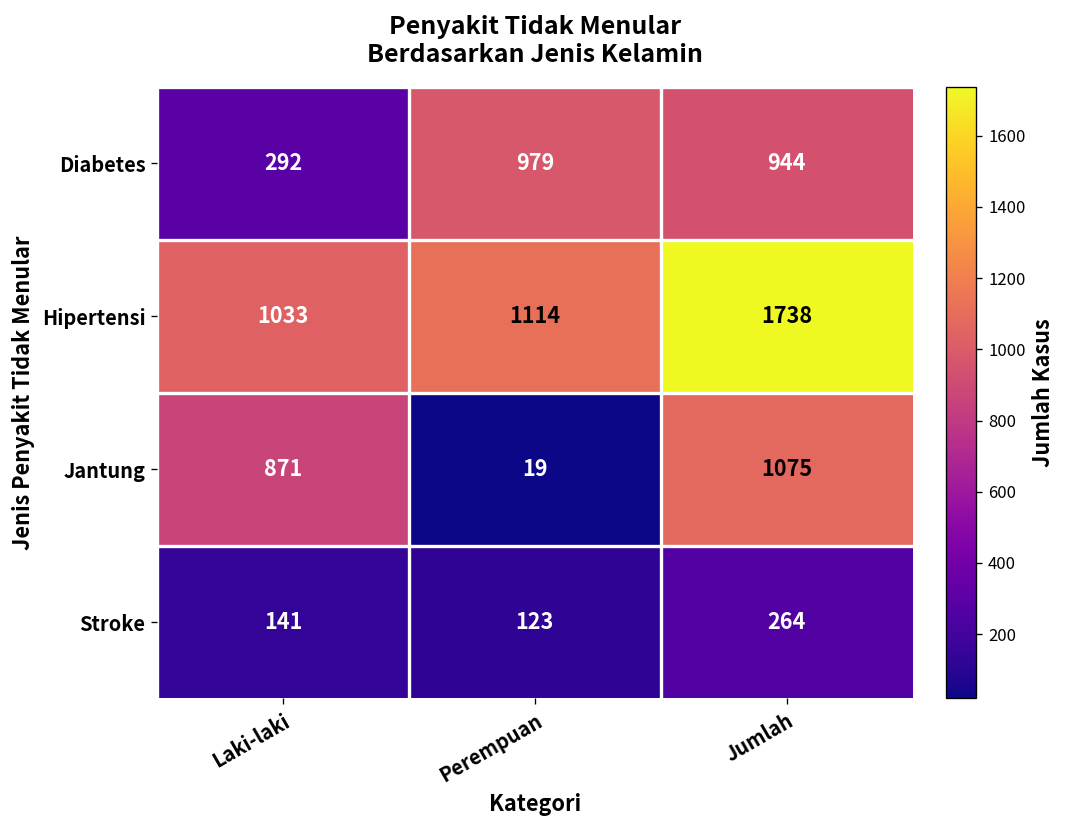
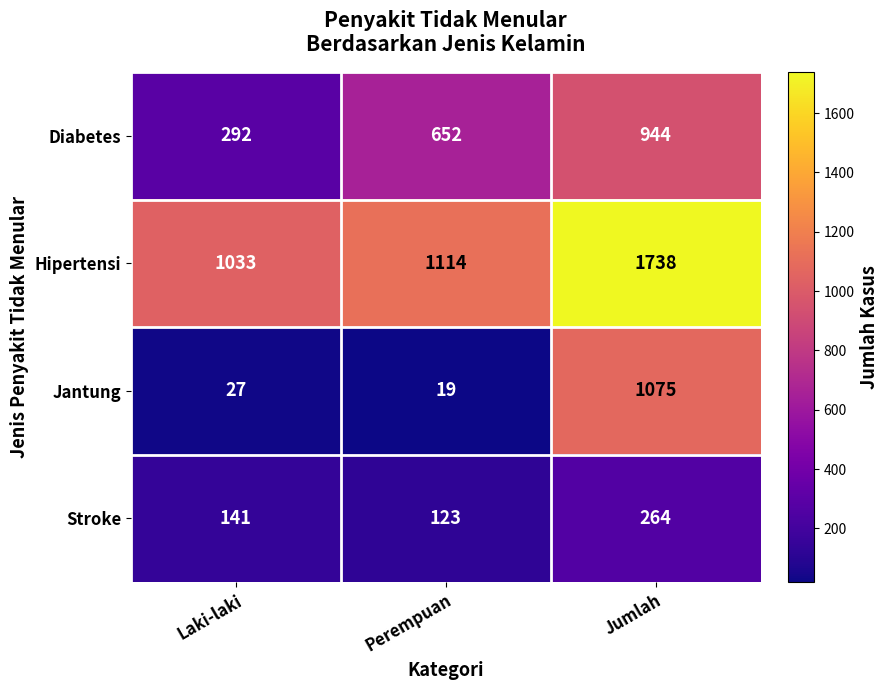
  {
    "Diabetes": {
      "Laki-laki": 292,
-     "Perempuan": 979,
+     "Perempuan": 652,
      "Jumlah": 944
    },
    "Hipertensi": {
      "Laki-laki": 1033,
      "Perempuan": 1114,
      "Jumlah": 1738
    },
    "Jantung": {
-     "Laki-laki": 871,
+     "Laki-laki": 27,
      "Perempuan": 19,
      "Jumlah": 1075
    },
    "Stroke": {
      "Laki-laki": 141,
      "Perempuan": 123,
      "Jumlah": 264
    }
  }
